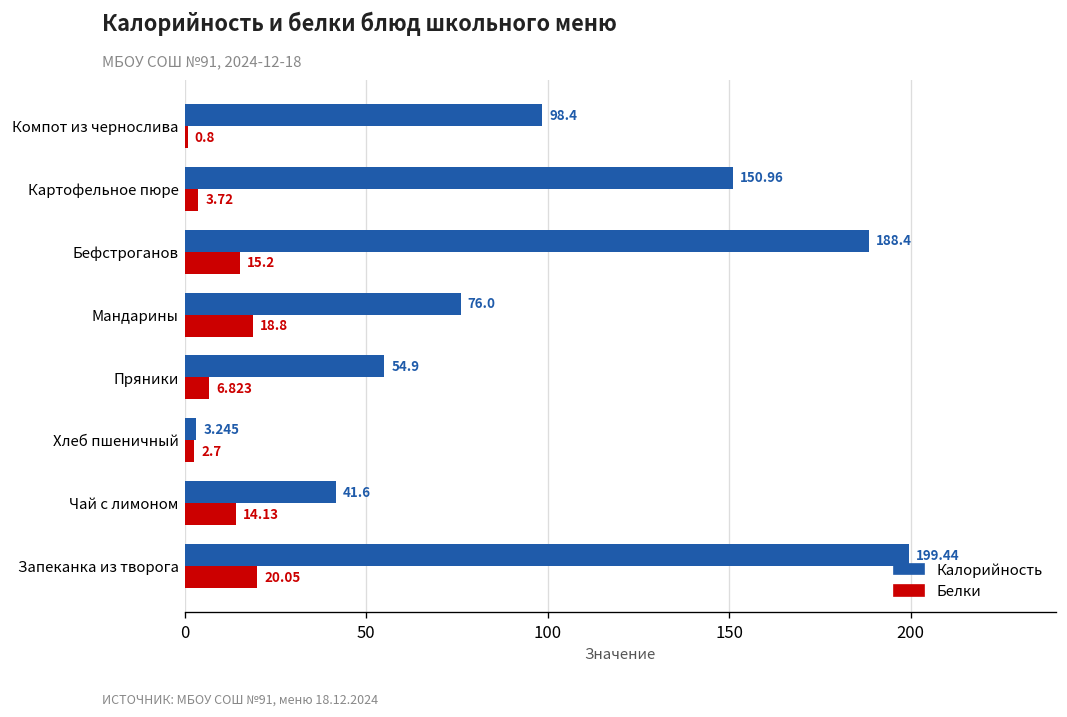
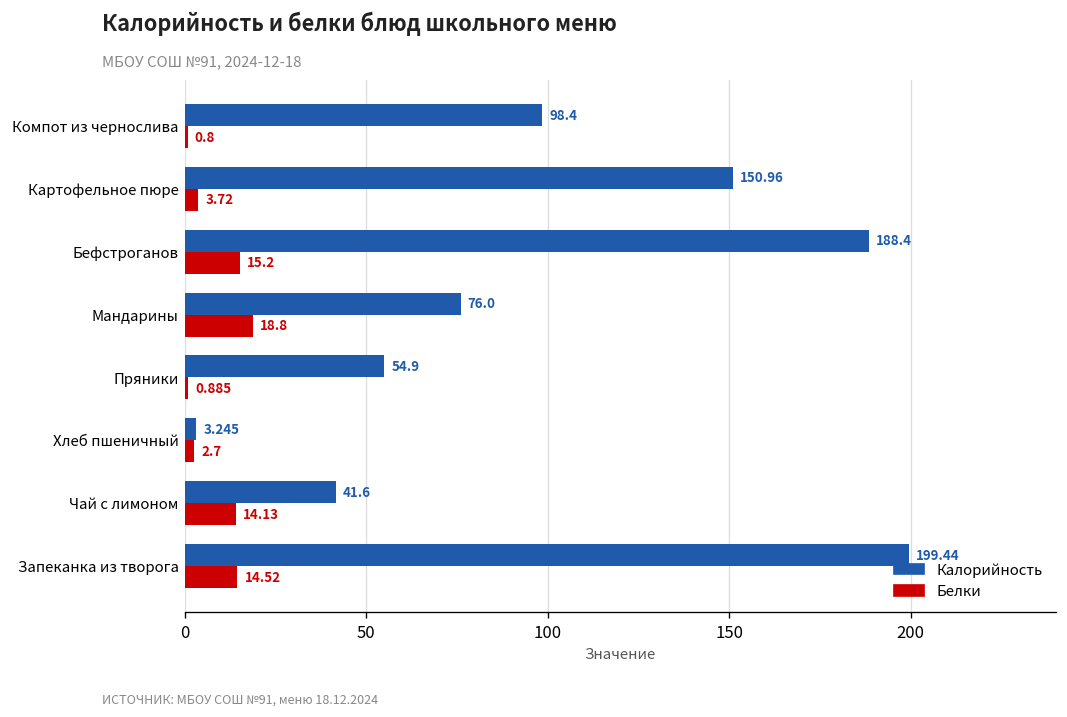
  {
    "Калорийность": {
      "Компот из чернослива": 98.4,
      "Картофельное пюре": 150.96,
      "Бефстроганов": 188.4,
      "Мандарины": 76.0,
      "Пряники": 54.9,
      "Хлеб пшеничный": 3.245,
      "Чай с лимоном": 41.6,
      "Запеканка из творога": 199.44
    },
    "Белки": {
      "Компот из чернослива": 0.8,
      "Картофельное пюре": 3.72,
      "Бефстроганов": 15.2,
      "Мандарины": 18.8,
-     "Пряники": 6.823,
+     "Пряники": 0.885,
      "Хлеб пшеничный": 2.7,
      "Чай с лимоном": 14.13,
-     "Запеканка из творога": 20.05
+     "Запеканка из творога": 14.52
    }
  }
